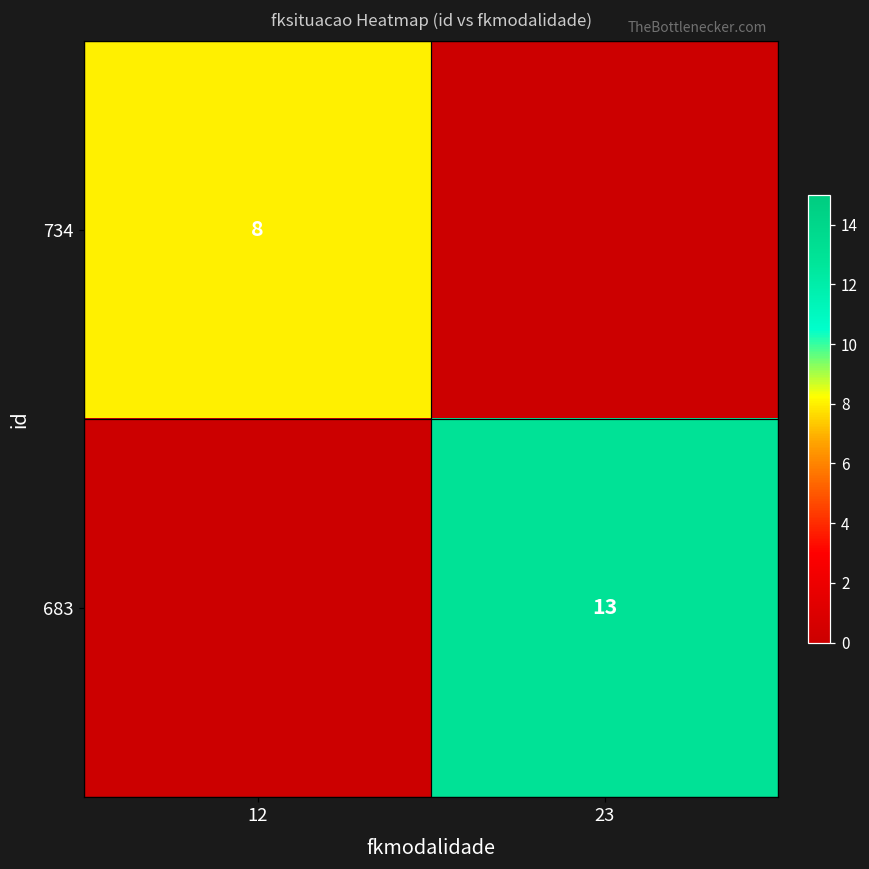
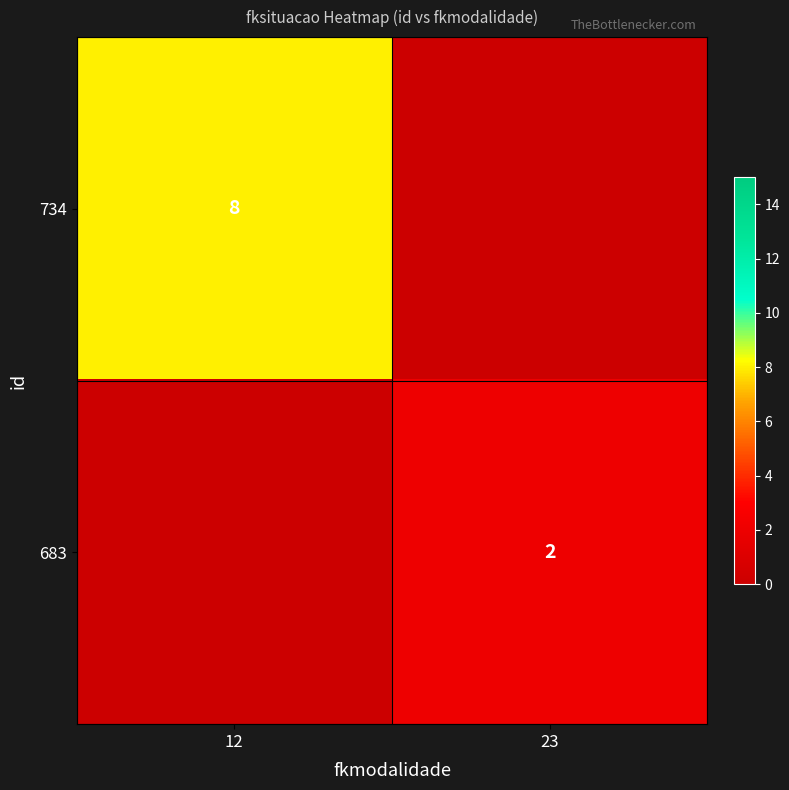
  {
    "734": {
      "12": 8
    },
    "683": {
-     "23": 13
+     "23": 2
    }
  }
